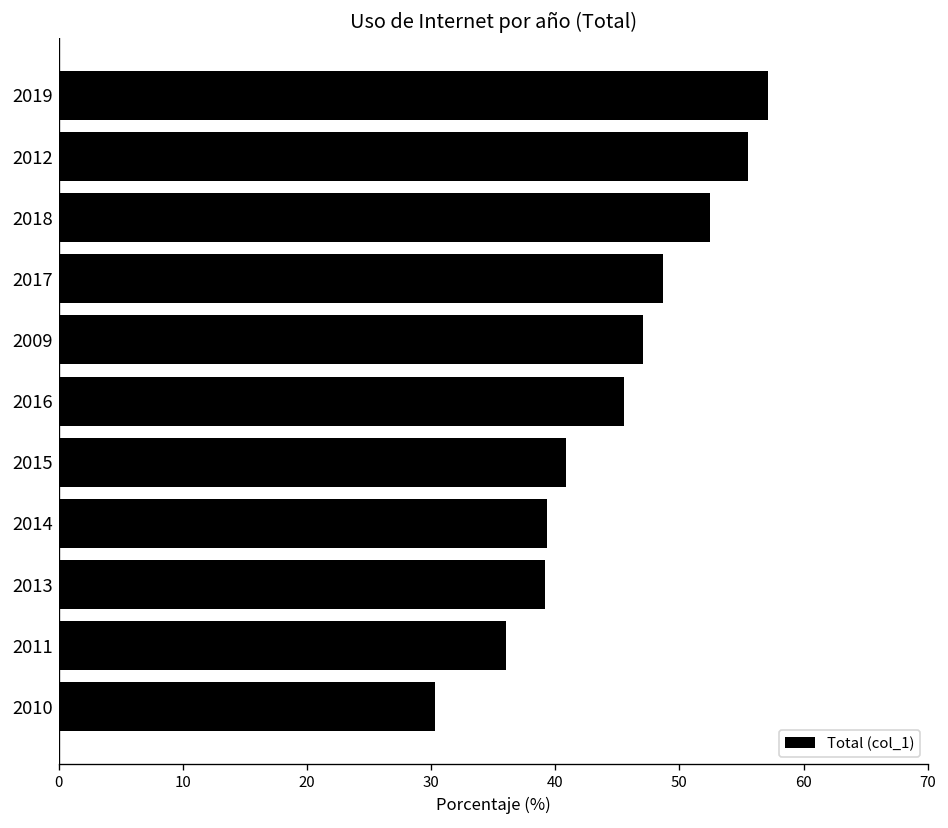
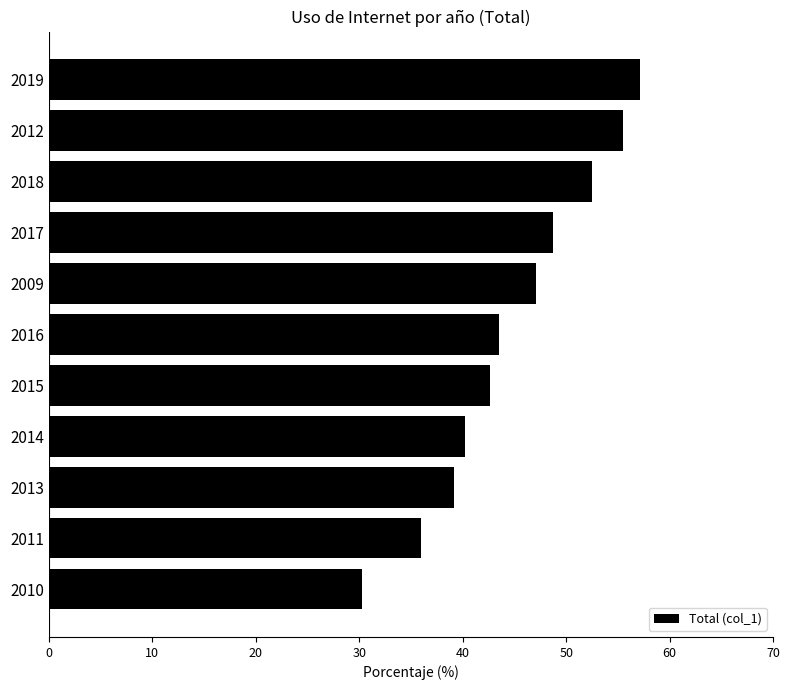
  {
    "2019": 57.1,
    "2012": 55.5,
    "2018": 52.5,
    "2017": 48.7,
    "2009": 47.1,
-   "2016": 45.5,
-   "2015": 40.9,
-   "2014": 39.3,
+   "2016": 43.5,
+   "2015": 42.6,
+   "2014": 40.2,
    "2013": 39.2,
    "2011": 36.0,
    "2010": 30.3
  }
